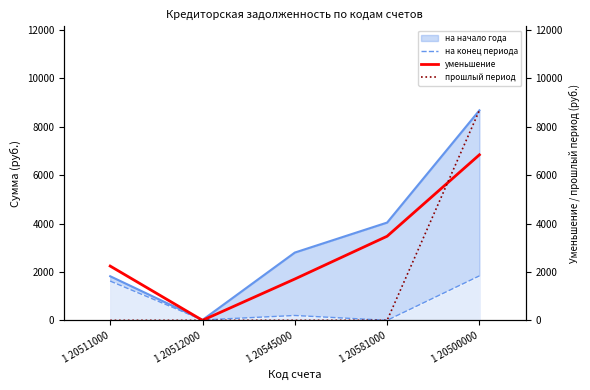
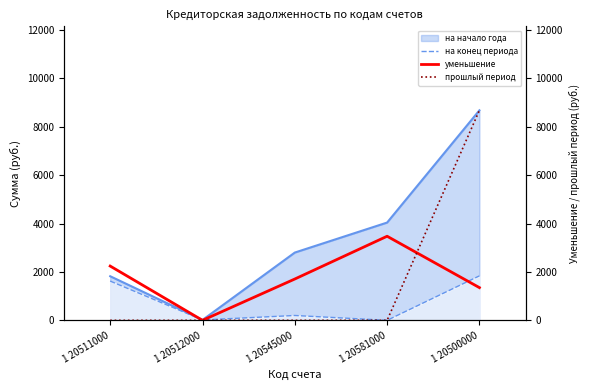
  {
    "уменьшение": {
      "1 20511000": 2200,
      "1 20545000": 1700,
      "1 20581000": 3500,
-     "1 20500000": 6800
+     "1 20500000": 1400
    },
    "прошлый период": {
      "1 20511000": 0,
      "1 20545000": 0,
      "1 20581000": 0,
      "1 20500000": 8700
    }
  }
